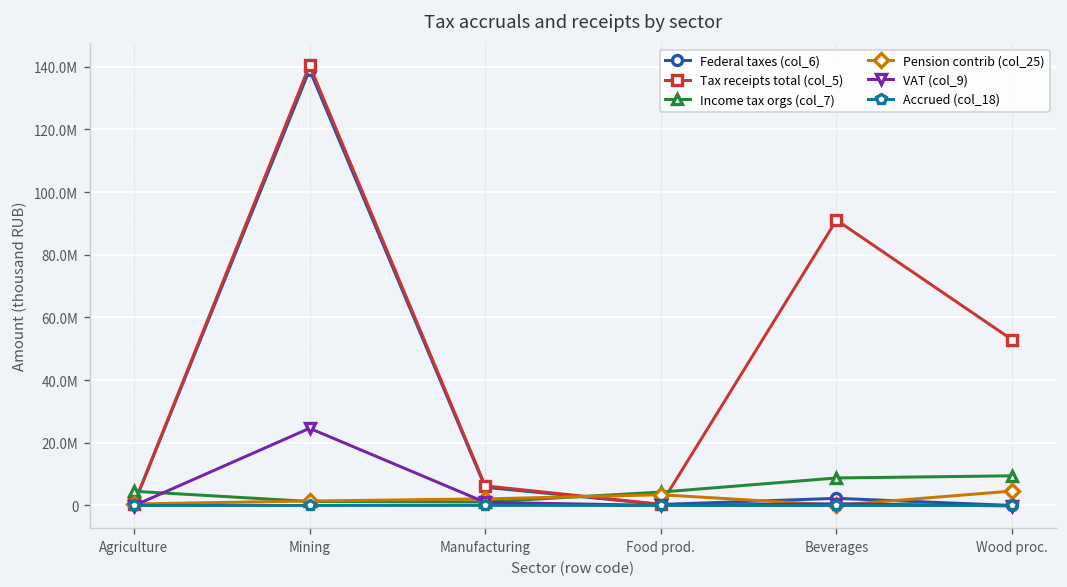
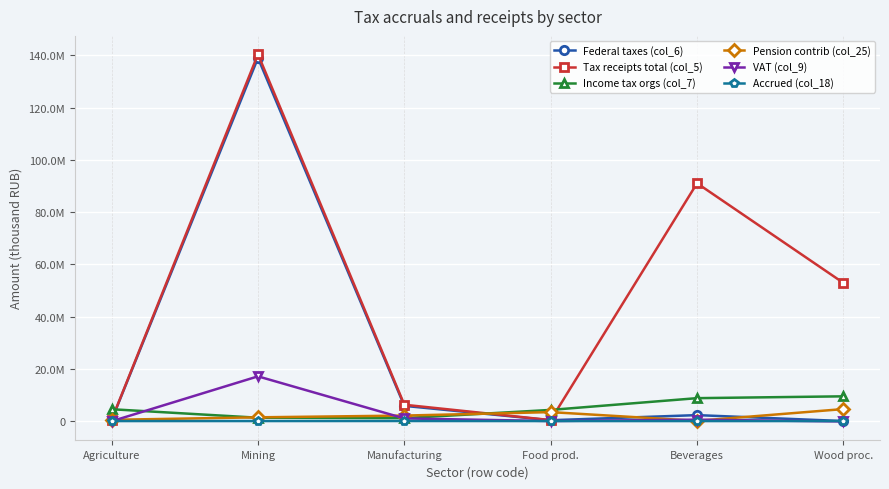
  {
    "Tax receipts total (col_5)": {
      "Mining": 140000000,
      "Beverages": 91000000,
      "Wood proc.": 53000000
    },
    "Income tax orgs (col_7)": {
      "Agriculture": 5000000,
      "Beverages": 9000000,
      "Wood proc.": 9000000
    },
    "Pension contrib (col_25)": {
      "Wood proc.": 5000000
    },
    "VAT (col_9)": {
-     "Mining": 25000000
+     "Mining": 17000000
    }
  }
